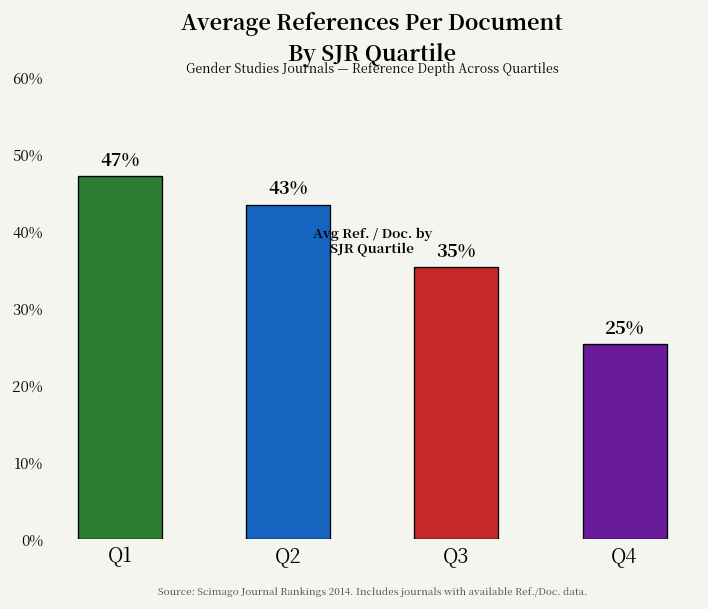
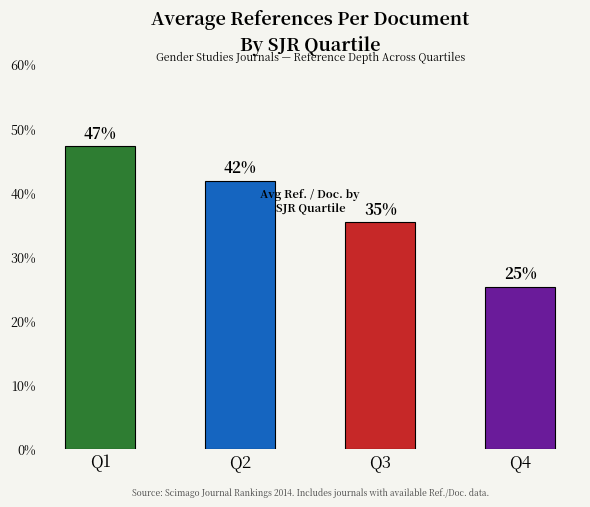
  {
    "Q1": "47%",
-   "Q2": "43%",
+   "Q2": "42%",
    "Q3": "35%",
    "Q4": "25%"
  }
